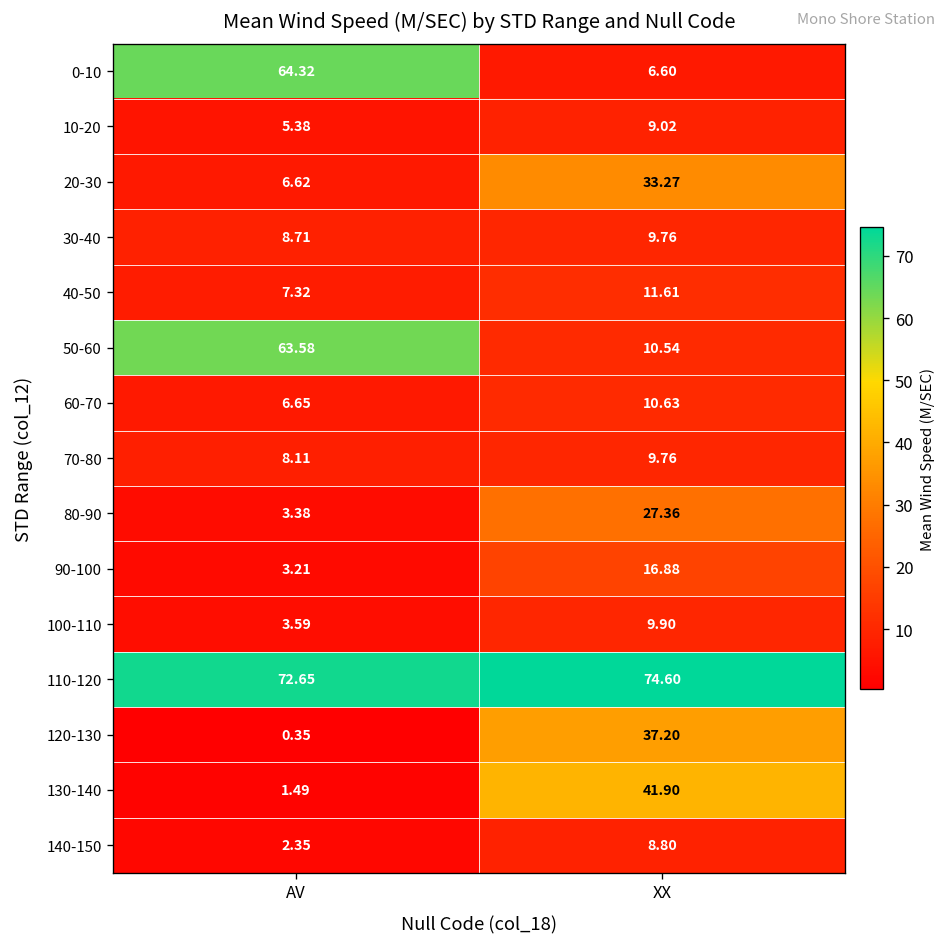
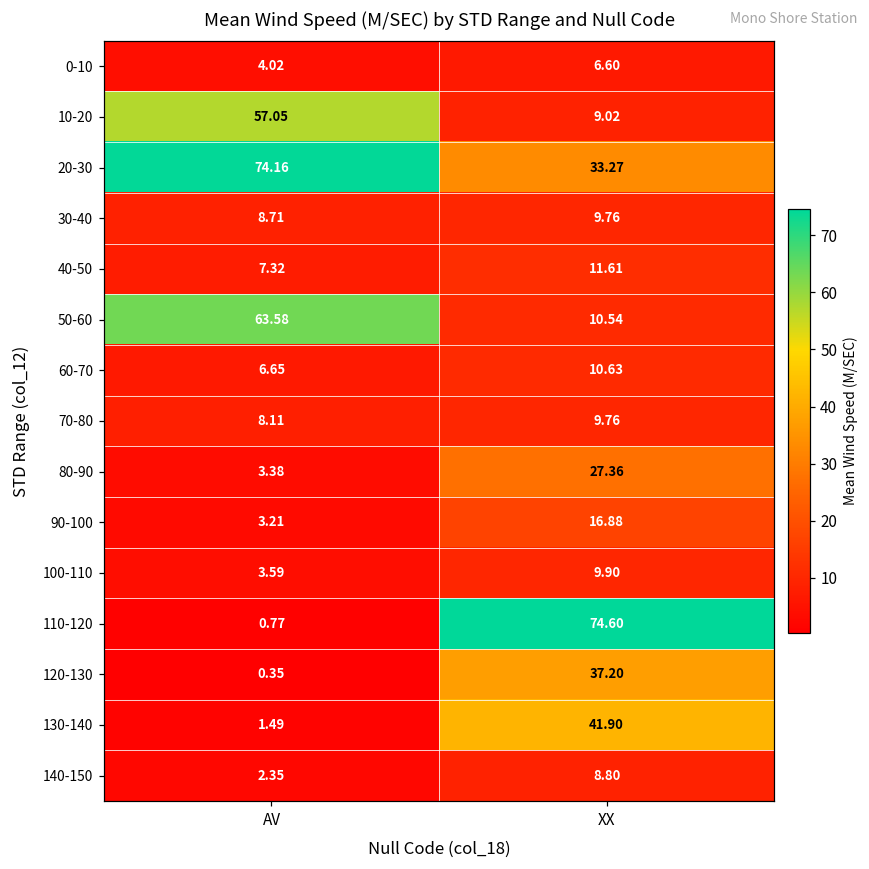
  {
    "0-10": {
-     "AV": 64.32,
+     "AV": 4.02,
      "XX": 6.60
    },
    "10-20": {
-     "AV": 5.38,
+     "AV": 57.05,
      "XX": 9.02
    },
    "20-30": {
-     "AV": 6.62,
+     "AV": 74.16,
      "XX": 33.27
    },
    "30-40": {
      "AV": 8.71,
      "XX": 9.76
    },
    "40-50": {
      "AV": 7.32,
      "XX": 11.61
    },
    "50-60": {
      "AV": 63.58,
      "XX": 10.54
    },
    "60-70": {
      "AV": 6.65,
      "XX": 10.63
    },
    "70-80": {
      "AV": 8.11,
      "XX": 9.76
    },
    "80-90": {
      "AV": 3.38,
      "XX": 27.36
    },
    "90-100": {
      "AV": 3.21,
      "XX": 16.88
    },
    "100-110": {
      "AV": 3.59,
      "XX": 9.90
    },
    "110-120": {
-     "AV": 72.65,
+     "AV": 0.77,
      "XX": 74.60
    },
    "120-130": {
      "AV": 0.35,
      "XX": 37.20
    },
    "130-140": {
      "AV": 1.49,
      "XX": 41.90
    },
    "140-150": {
      "AV": 2.35,
      "XX": 8.80
    }
  }
